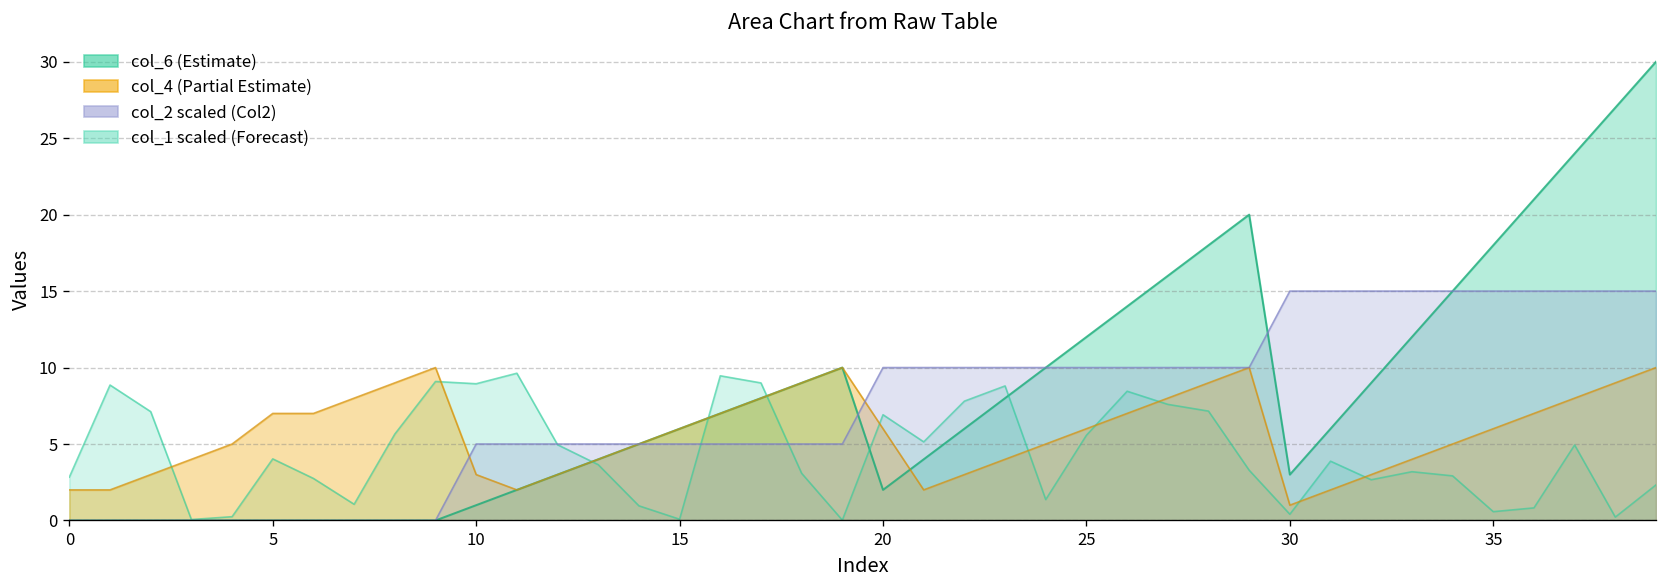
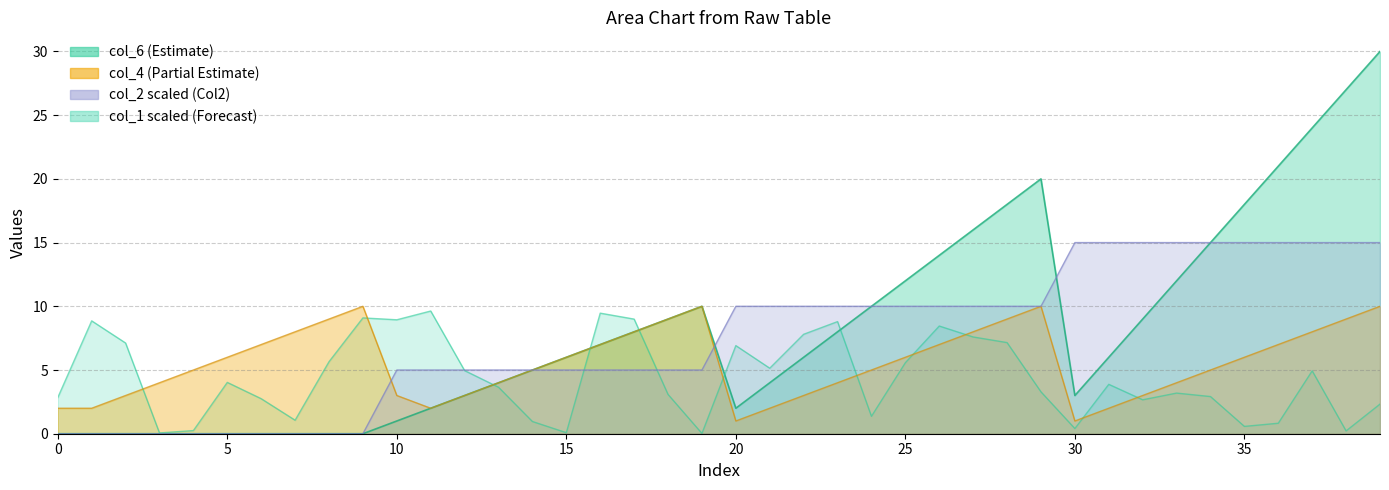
  {
    "col_4 (Partial Estimate)": {
      "0": 2,
-     "5": 7,
+     "5": 6,
      "10": 3,
-     "20": 6,
+     "20": 1,
      "25": 6,
      "30": 1,
      "35": 6
    }
  }
